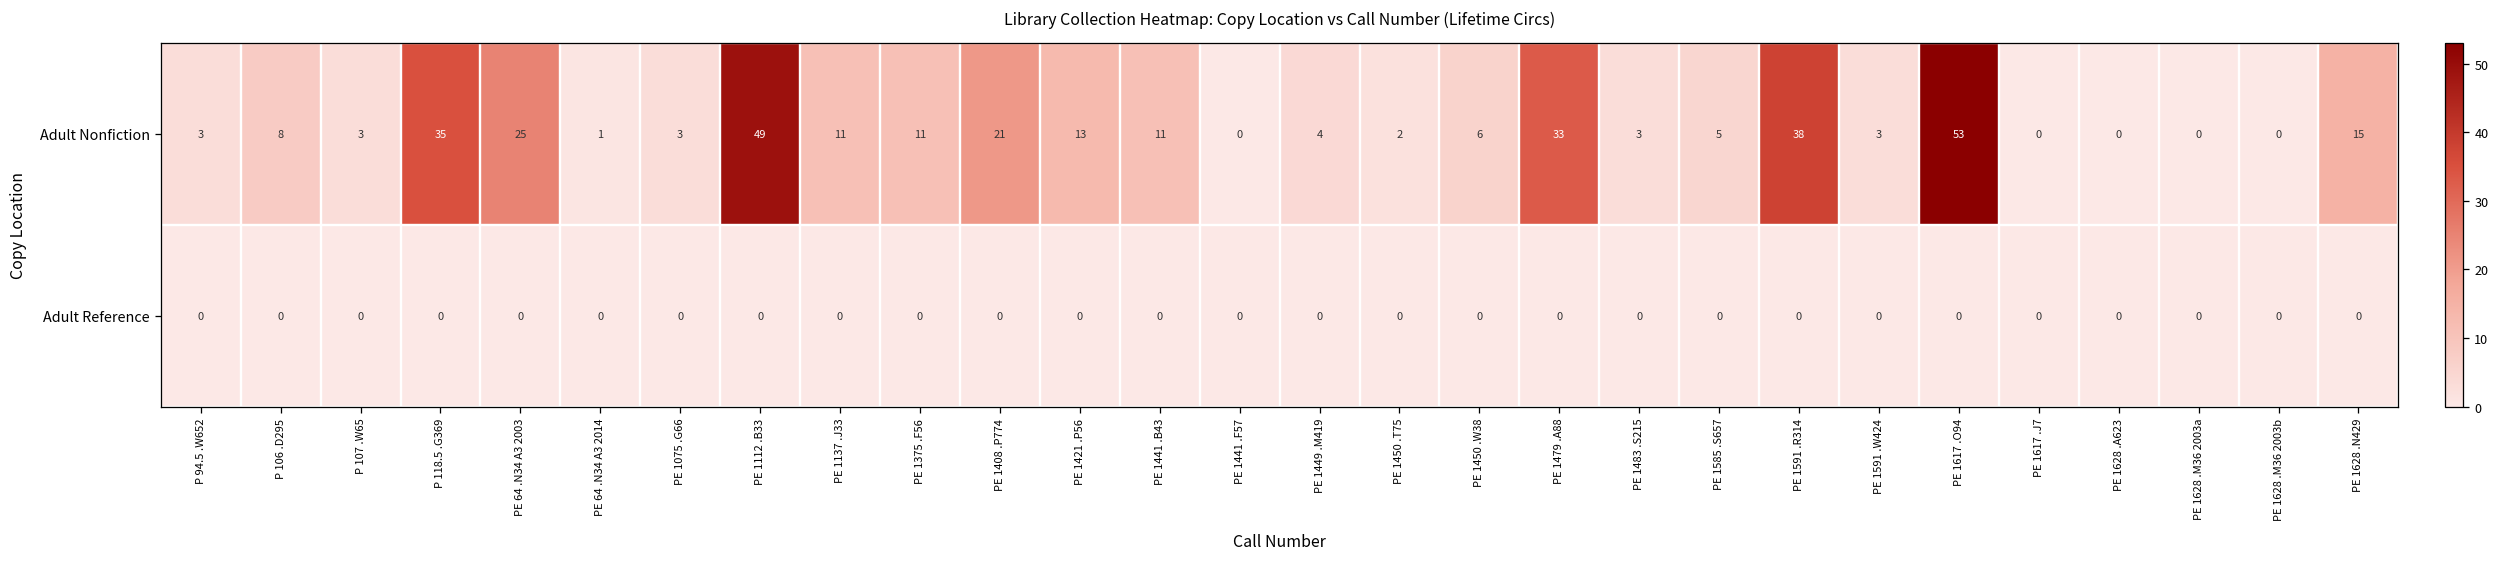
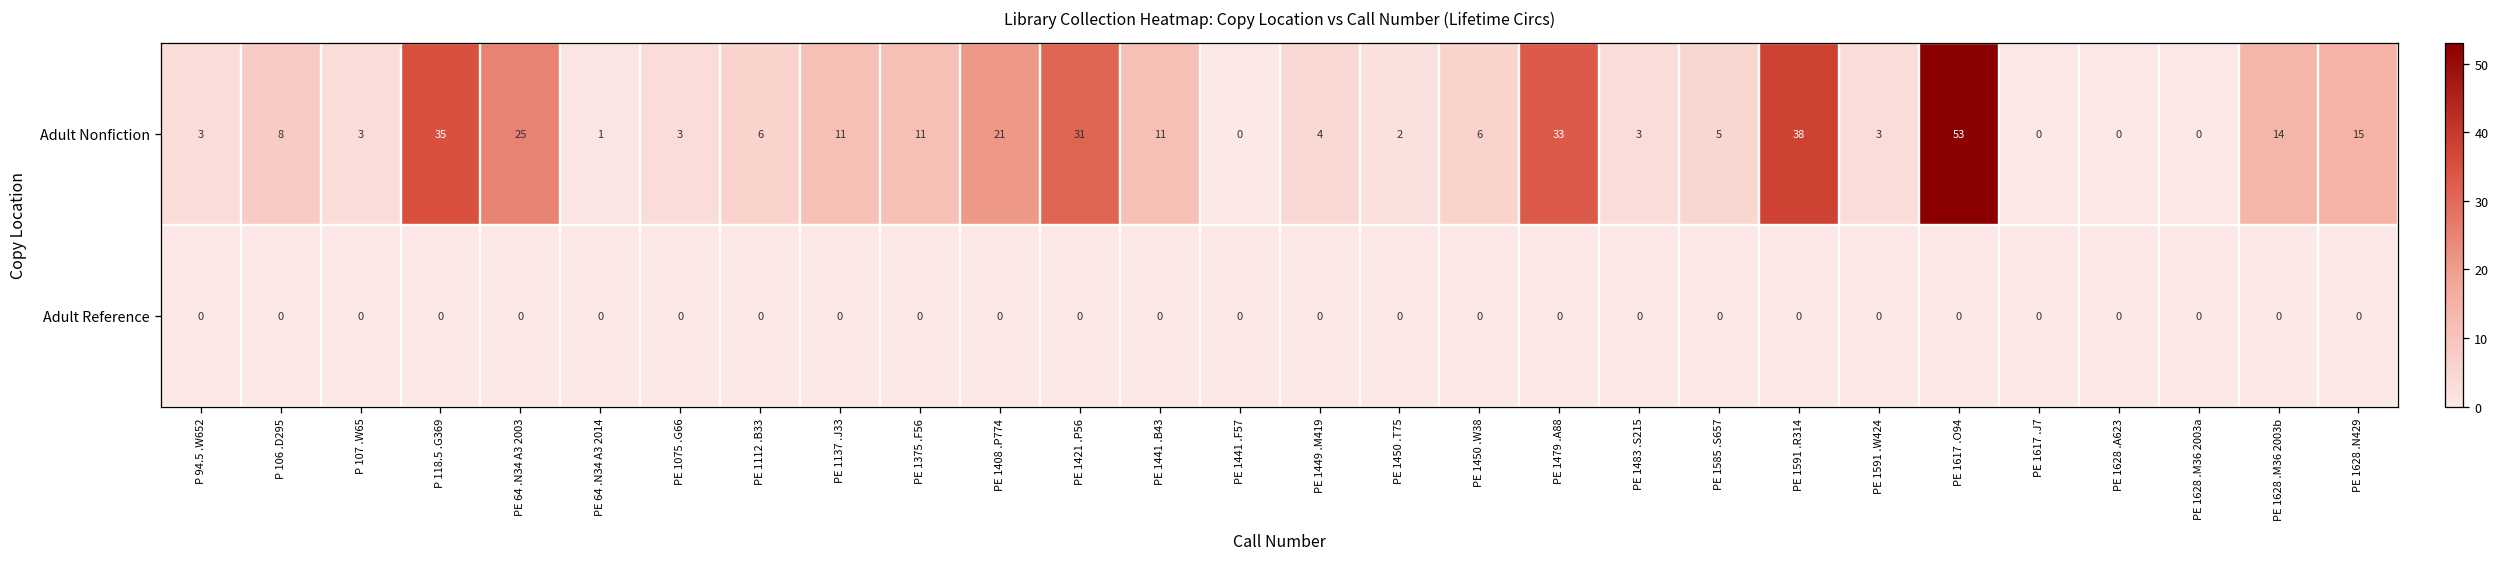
  {
    "Adult Nonfiction": {
      "P 94.5 .W652": 3,
      "P 106 .D295": 8,
      "P 107 .W65": 3,
      "P 118.5 .G369": 35,
      "PE 64 .N34 A3 2003": 25,
      "PE 64 .N34 A3 2014": 1,
      "PE 1075 .G66": 3,
-     "PE 1112 .B33": 49,
+     "PE 1112 .B33": 6,
      "PE 1137 .J33": 11,
      "PE 1375 .F56": 11,
      "PE 1408 .P774": 21,
-     "PE 1421 .P56": 13,
+     "PE 1421 .P56": 31,
      "PE 1441 .B43": 11,
      "PE 1441 .F57": 0,
      "PE 1449 .M419": 4,
      "PE 1450 .T75": 2,
      "PE 1450 .W38": 6,
      "PE 1479 .A88": 33,
      "PE 1483 .S215": 3,
      "PE 1585 .S657": 5,
      "PE 1591 .R314": 38,
      "PE 1591 .W424": 3,
      "PE 1617 .O94": 53,
      "PE 1617 .J7": 0,
      "PE 1628 .A623": 0,
      "PE 1628 .M36 2003a": 0,
-     "PE 1628 .M36 2003b": 0,
+     "PE 1628 .M36 2003b": 14,
      "PE 1628 .N429": 15
    },
    "Adult Reference": {
      "P 94.5 .W652": 0,
      "P 106 .D295": 0,
      "P 107 .W65": 0,
      "P 118.5 .G369": 0,
      "PE 64 .N34 A3 2003": 0,
      "PE 64 .N34 A3 2014": 0,
      "PE 1075 .G66": 0,
      "PE 1112 .B33": 0,
      "PE 1137 .J33": 0,
      "PE 1375 .F56": 0,
      "PE 1408 .P774": 0,
      "PE 1421 .P56": 0,
      "PE 1441 .B43": 0,
      "PE 1441 .F57": 0,
      "PE 1449 .M419": 0,
      "PE 1450 .T75": 0,
      "PE 1450 .W38": 0,
      "PE 1479 .A88": 0,
      "PE 1483 .S215": 0,
      "PE 1585 .S657": 0,
      "PE 1591 .R314": 0,
      "PE 1591 .W424": 0,
      "PE 1617 .O94": 0,
      "PE 1617 .J7": 0,
      "PE 1628 .A623": 0,
      "PE 1628 .M36 2003a": 0,
      "PE 1628 .M36 2003b": 0,
      "PE 1628 .N429": 0
    }
  }
